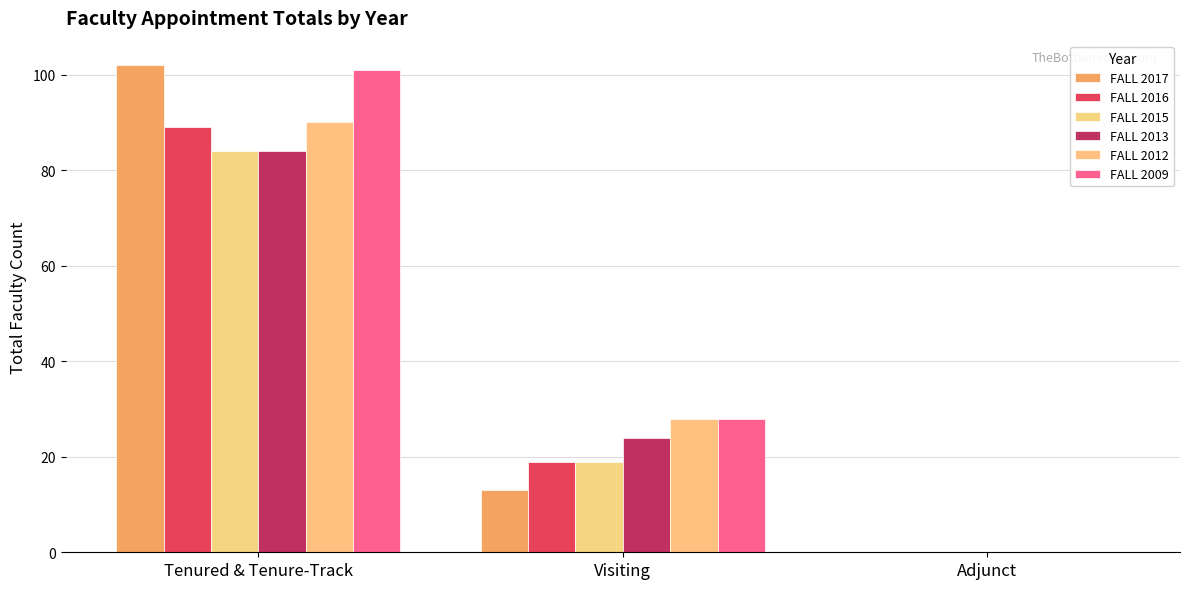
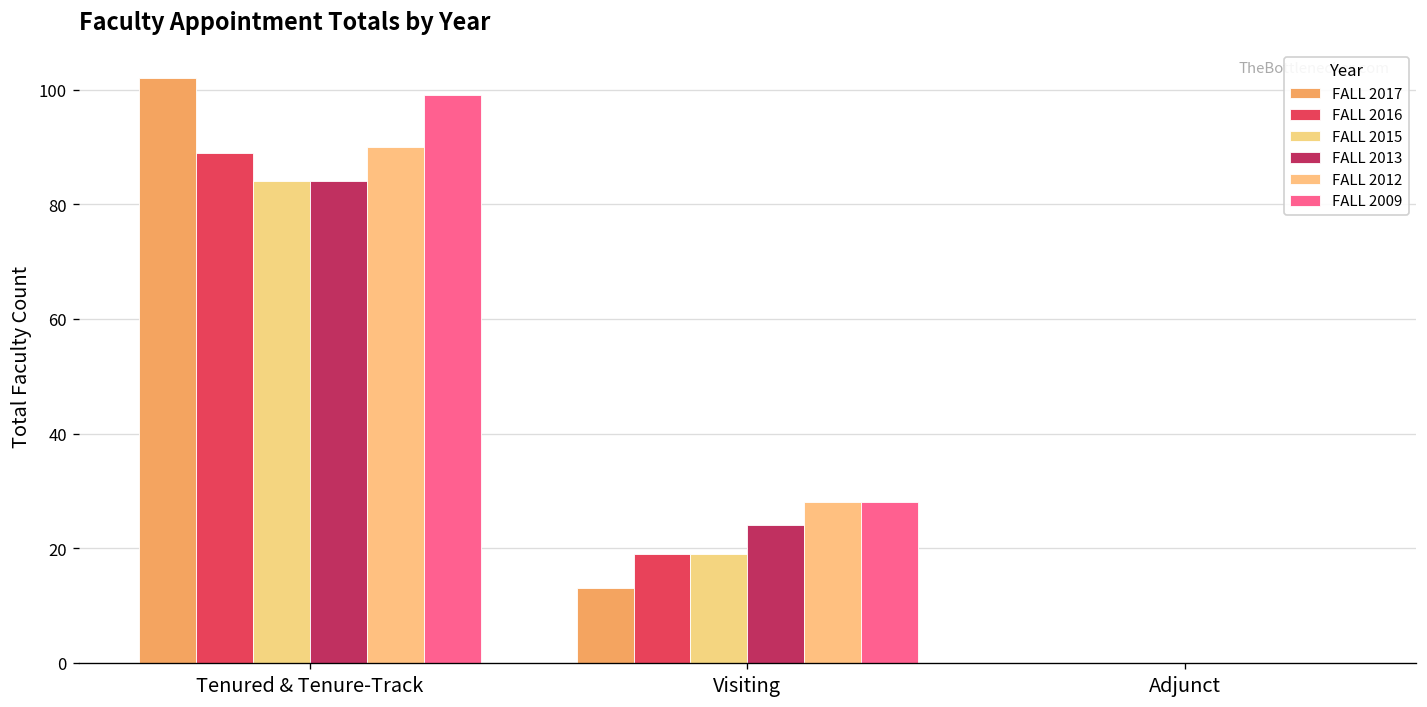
  {
    "FALL 2009": {
-     "Tenured & Tenure-Track": 101,
+     "Tenured & Tenure-Track": 99,
      "Visiting": 28,
      "Adjunct": 0
    }
  }
